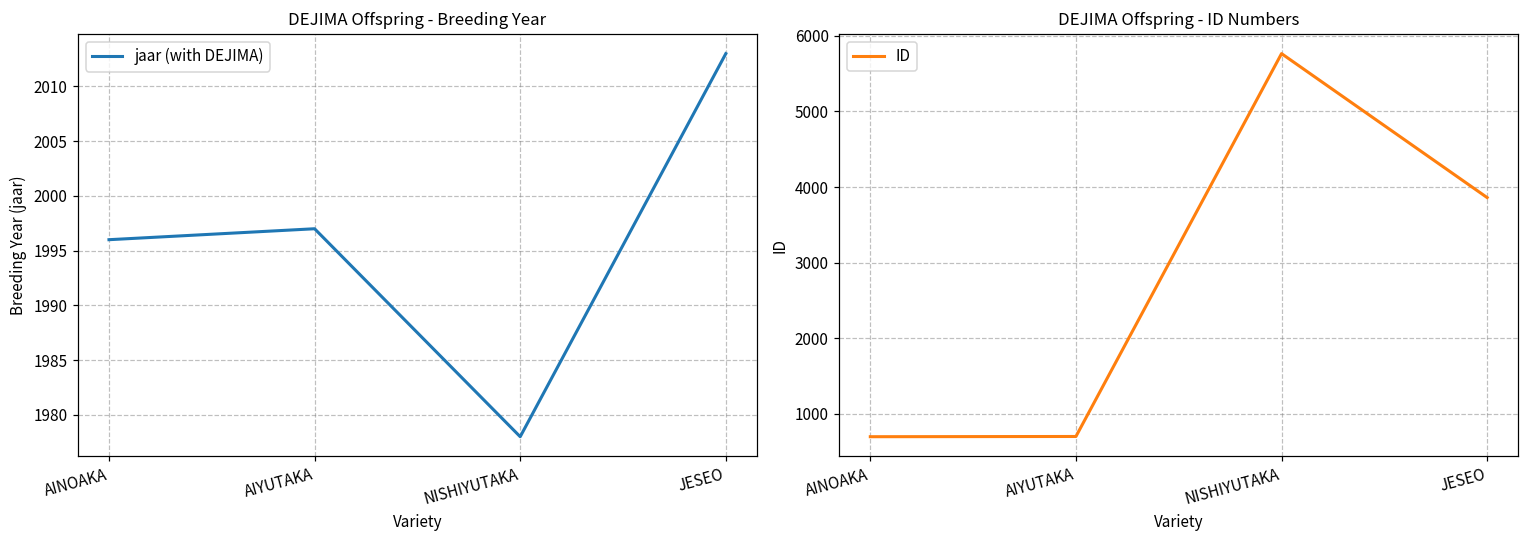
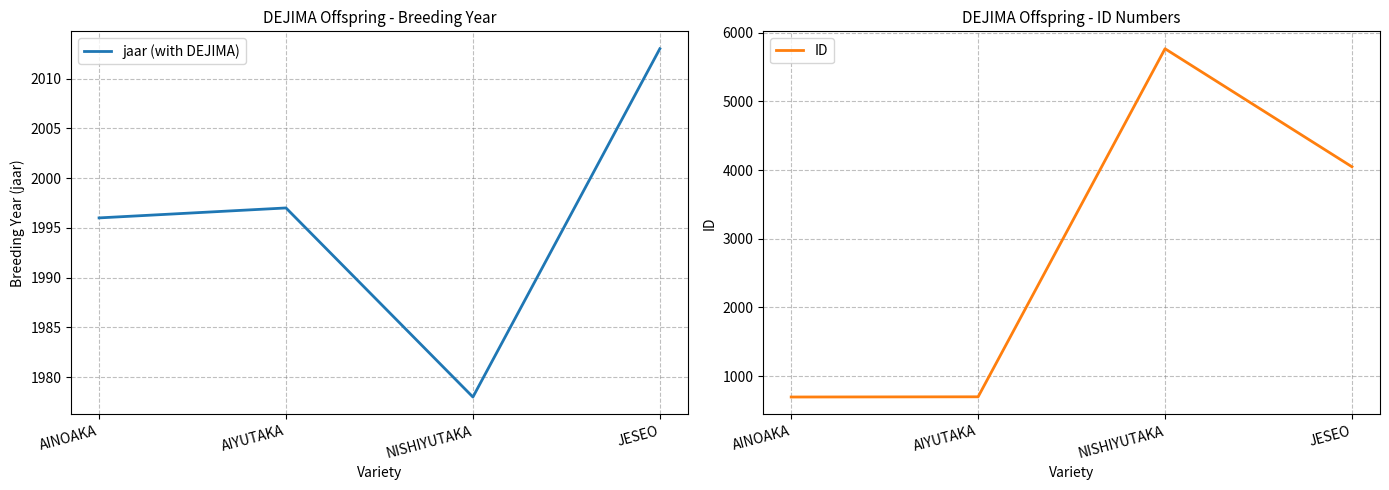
  {
    "DEJIMA Offspring - Breeding Year": {
      "AINOAKA": 1996,
      "AIYUTAKA": 1997,
      "NISHIYUTAKA": 1978,
      "JESEO": 2013
    },
    "DEJIMA Offspring - ID Numbers": {
      "AINOAKA": 700,
      "AIYUTAKA": 700,
      "NISHIYUTAKA": 5800,
-     "JESEO": 3900
+     "JESEO": 4000
    }
  }
